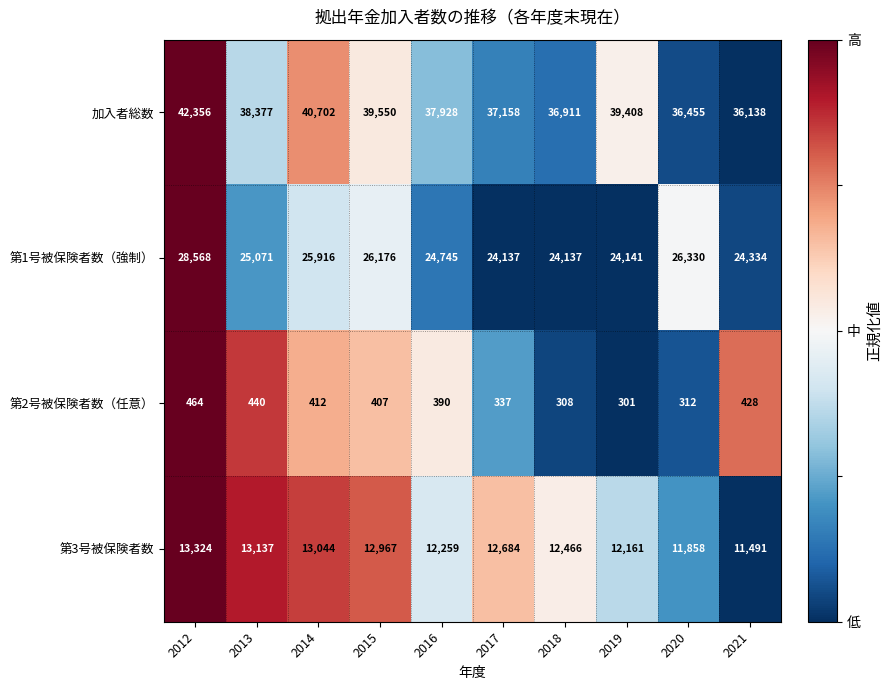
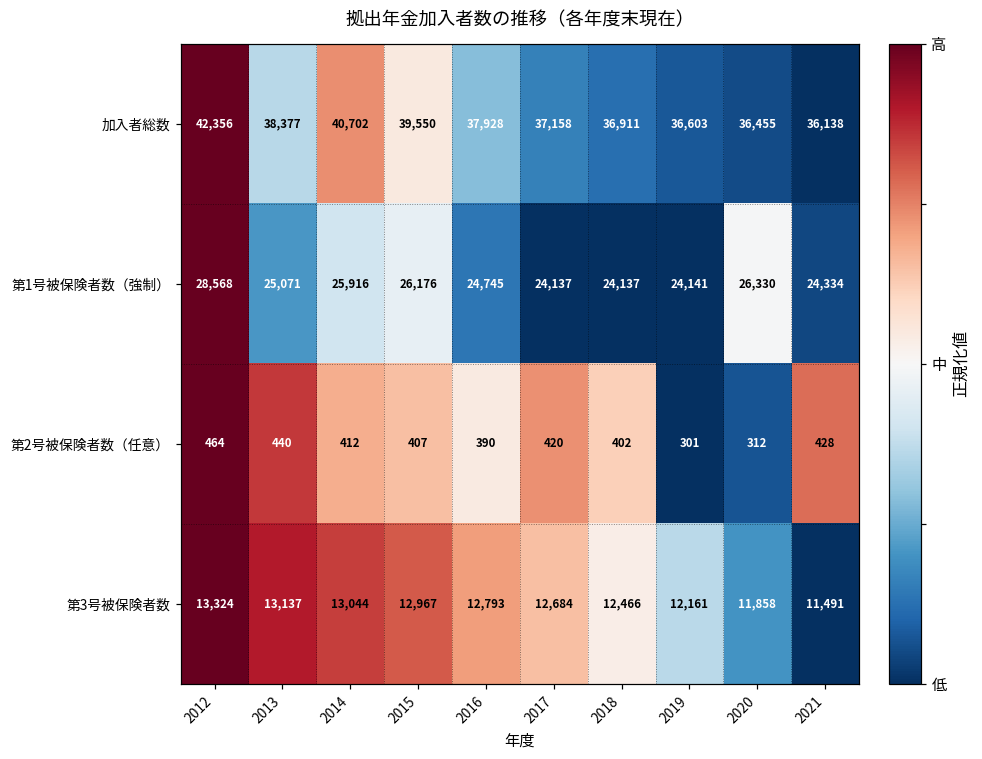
  {
    "加入者総数": {
      "2012": "42,356",
      "2013": "38,377",
      "2014": "40,702",
      "2015": "39,550",
      "2016": "37,928",
      "2017": "37,158",
      "2018": "36,911",
-     "2019": "39,408",
+     "2019": "36,603",
      "2020": "36,455",
      "2021": "36,138"
    },
    "第1号被保険者数（強制）": {
      "2012": "28,568",
      "2013": "25,071",
      "2014": "25,916",
      "2015": "26,176",
      "2016": "24,745",
      "2017": "24,137",
      "2018": "24,137",
      "2019": "24,141",
      "2020": "26,330",
      "2021": "24,334"
    },
    "第2号被保険者数（任意）": {
      "2012": "464",
      "2013": "440",
      "2014": "412",
      "2015": "407",
      "2016": "390",
-     "2017": "337",
-     "2018": "308",
+     "2017": "420",
+     "2018": "402",
      "2019": "301",
      "2020": "312",
      "2021": "428"
    },
    "第3号被保険者数": {
      "2012": "13,324",
      "2013": "13,137",
      "2014": "13,044",
      "2015": "12,967",
-     "2016": "12,259",
+     "2016": "12,793",
      "2017": "12,684",
      "2018": "12,466",
      "2019": "12,161",
      "2020": "11,858",
      "2021": "11,491"
    }
  }
